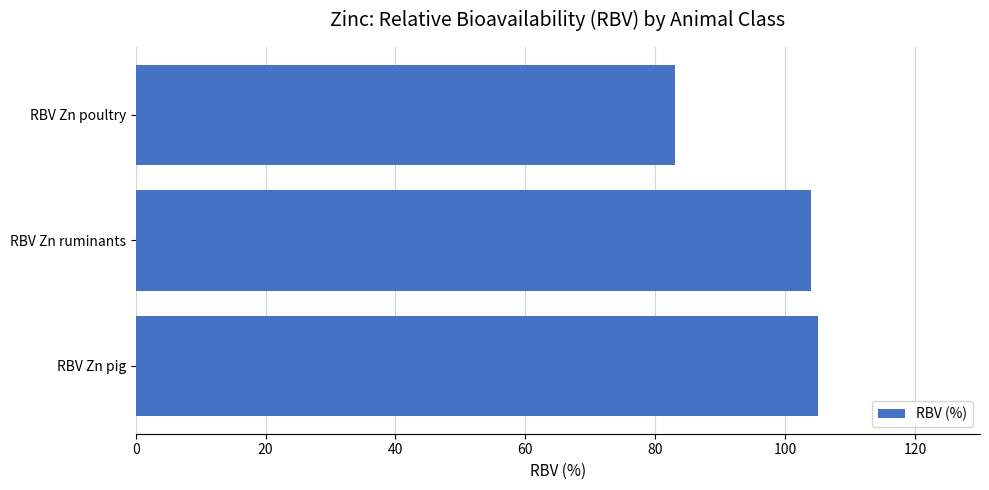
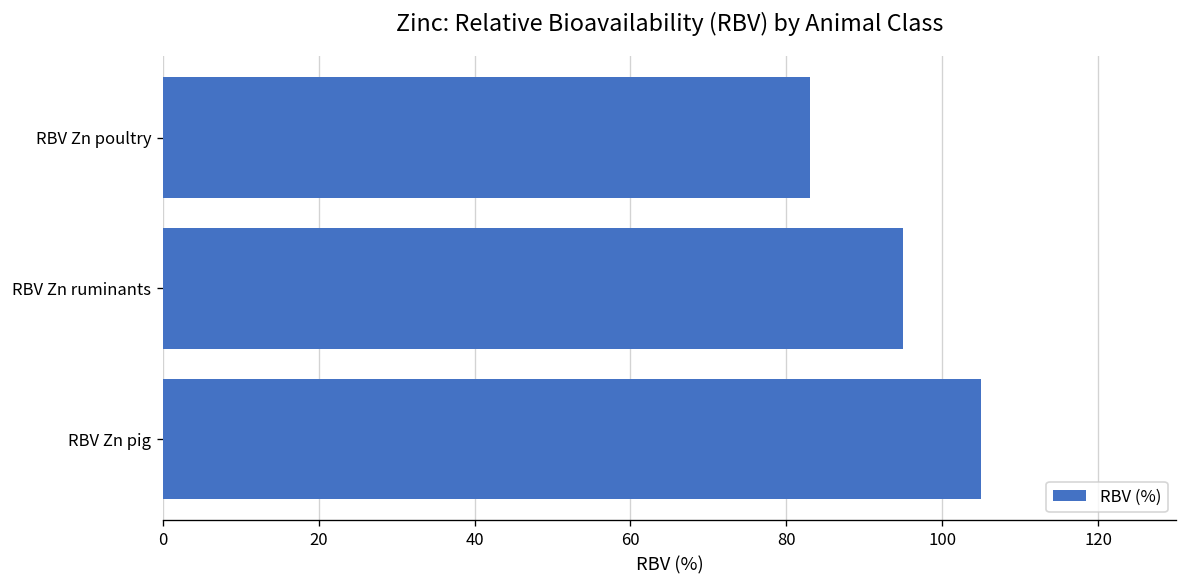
  {
    "RBV Zn poultry": 83,
-   "RBV Zn ruminants": 104,
+   "RBV Zn ruminants": 95,
    "RBV Zn pig": 105
  }
